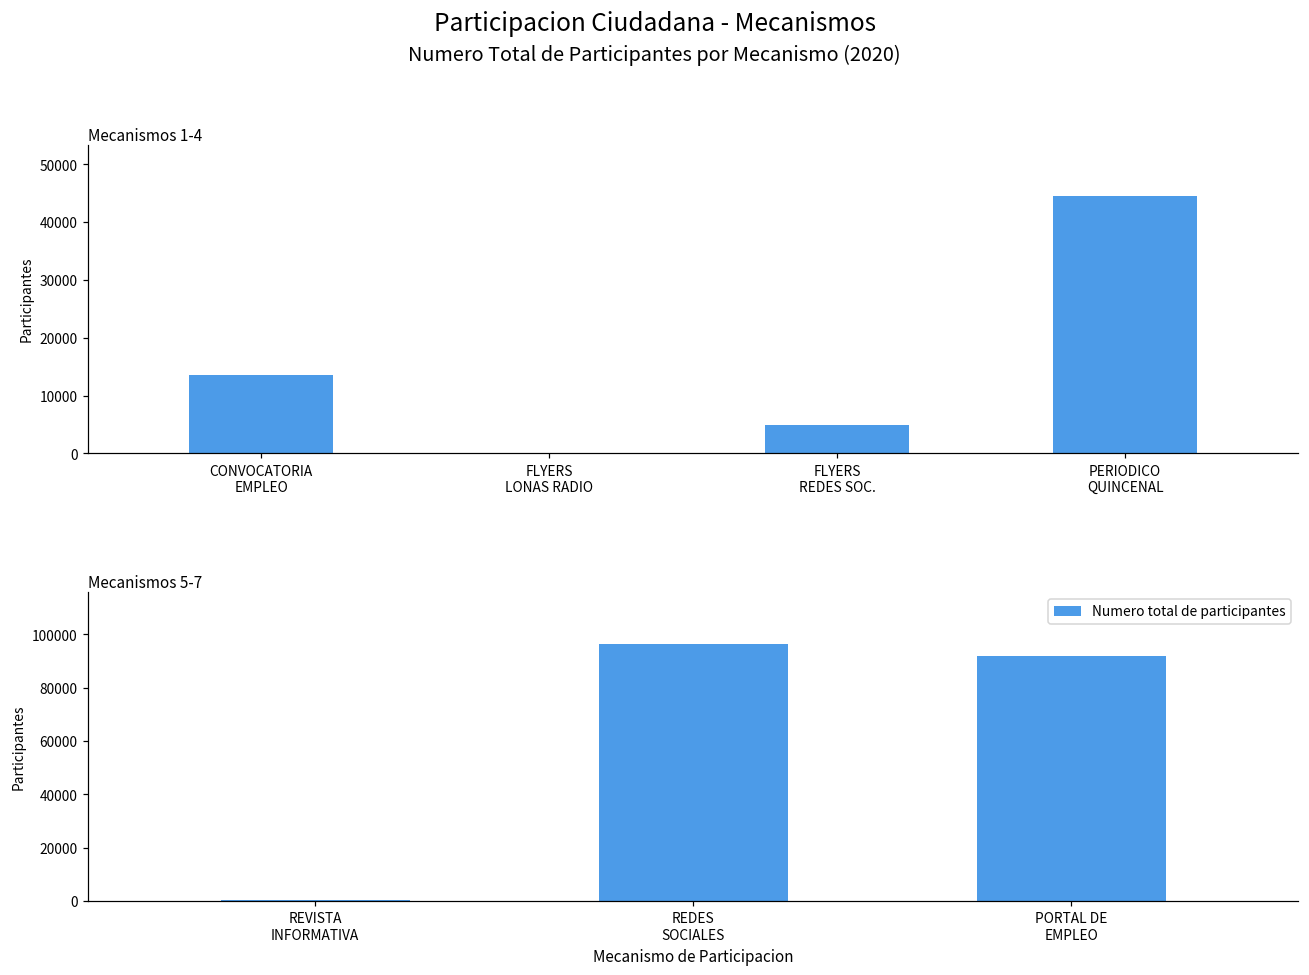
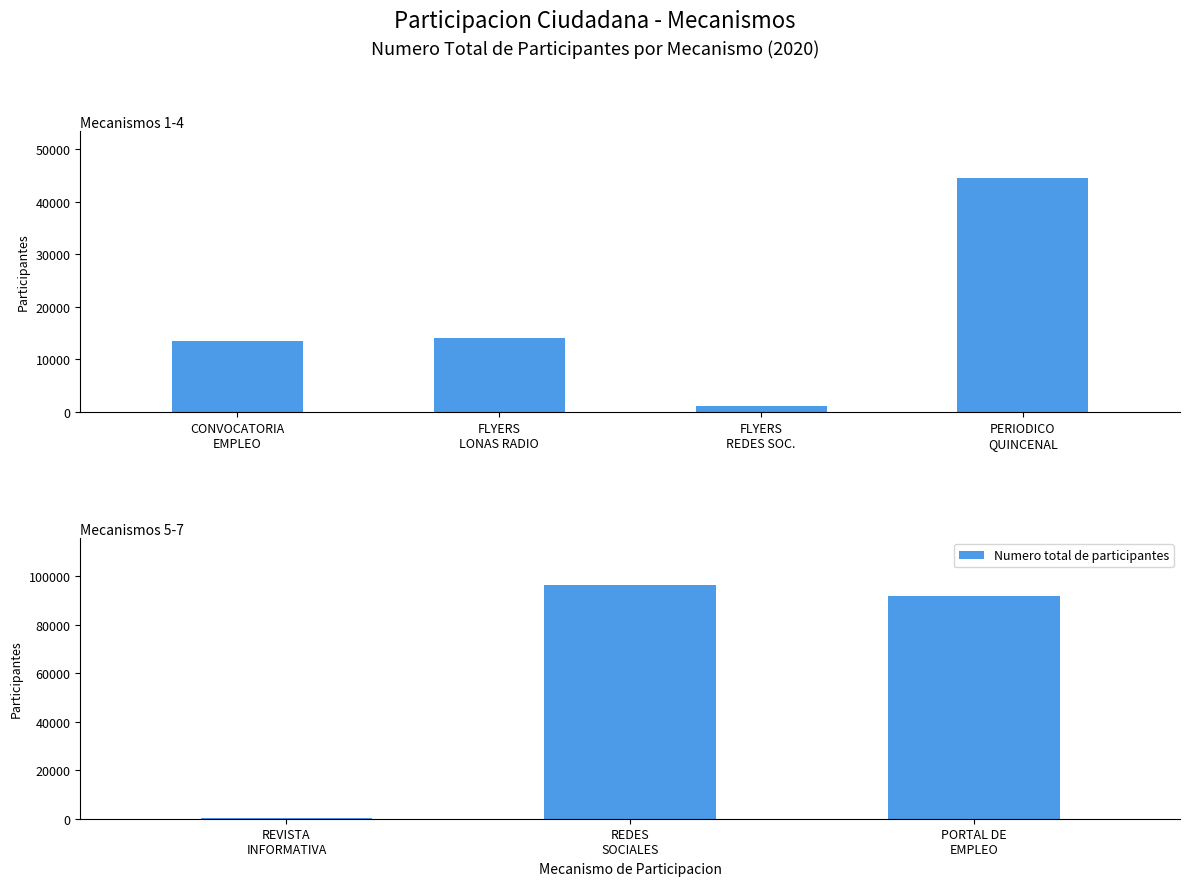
  {
    "Mecanismos 1-4": {
      "CONVOCATORIA EMPLEO": 14000,
-     "FLYERS LONAS RADIO": 0,
-     "FLYERS REDES SOC.": 5000,
+     "FLYERS LONAS RADIO": 14000,
+     "FLYERS REDES SOC.": 1000,
      "PERIODICO QUINCENAL": 45000
    },
    "Mecanismos 5-7": {
      "REDES SOCIALES": 96000,
      "PORTAL DE EMPLEO": 92000
    }
  }
